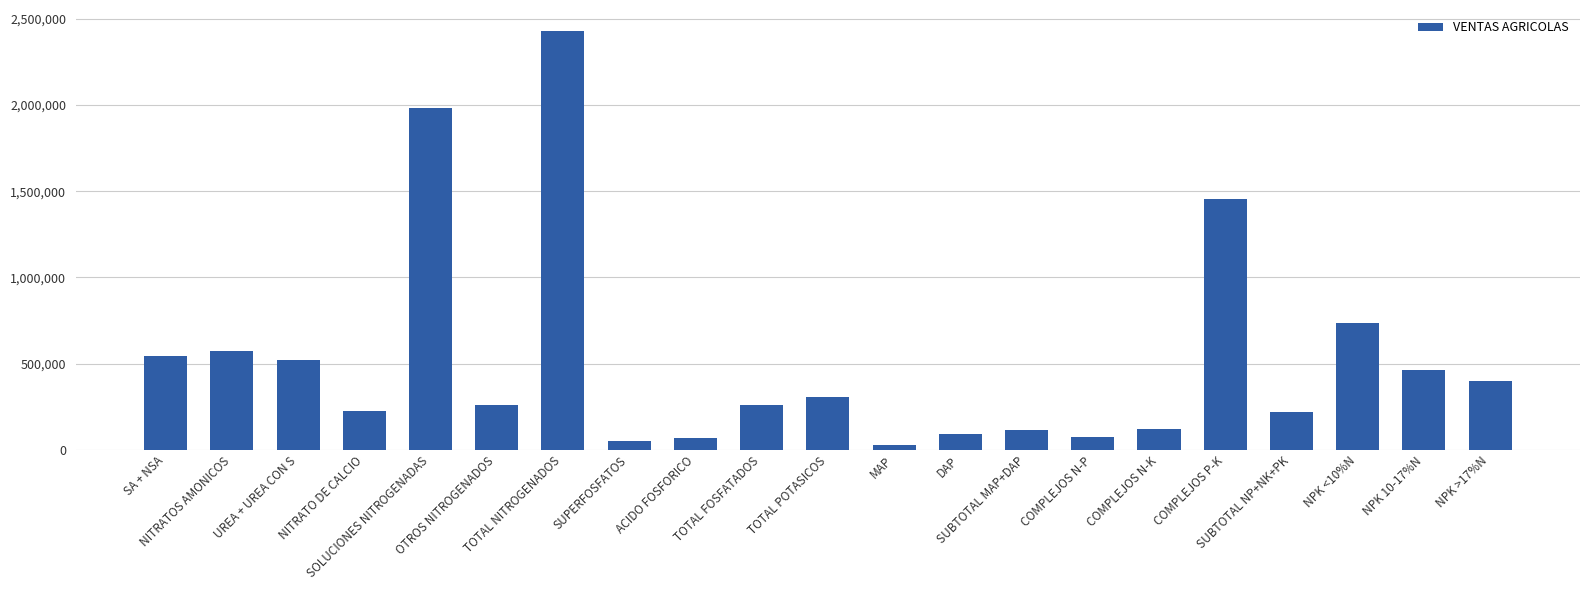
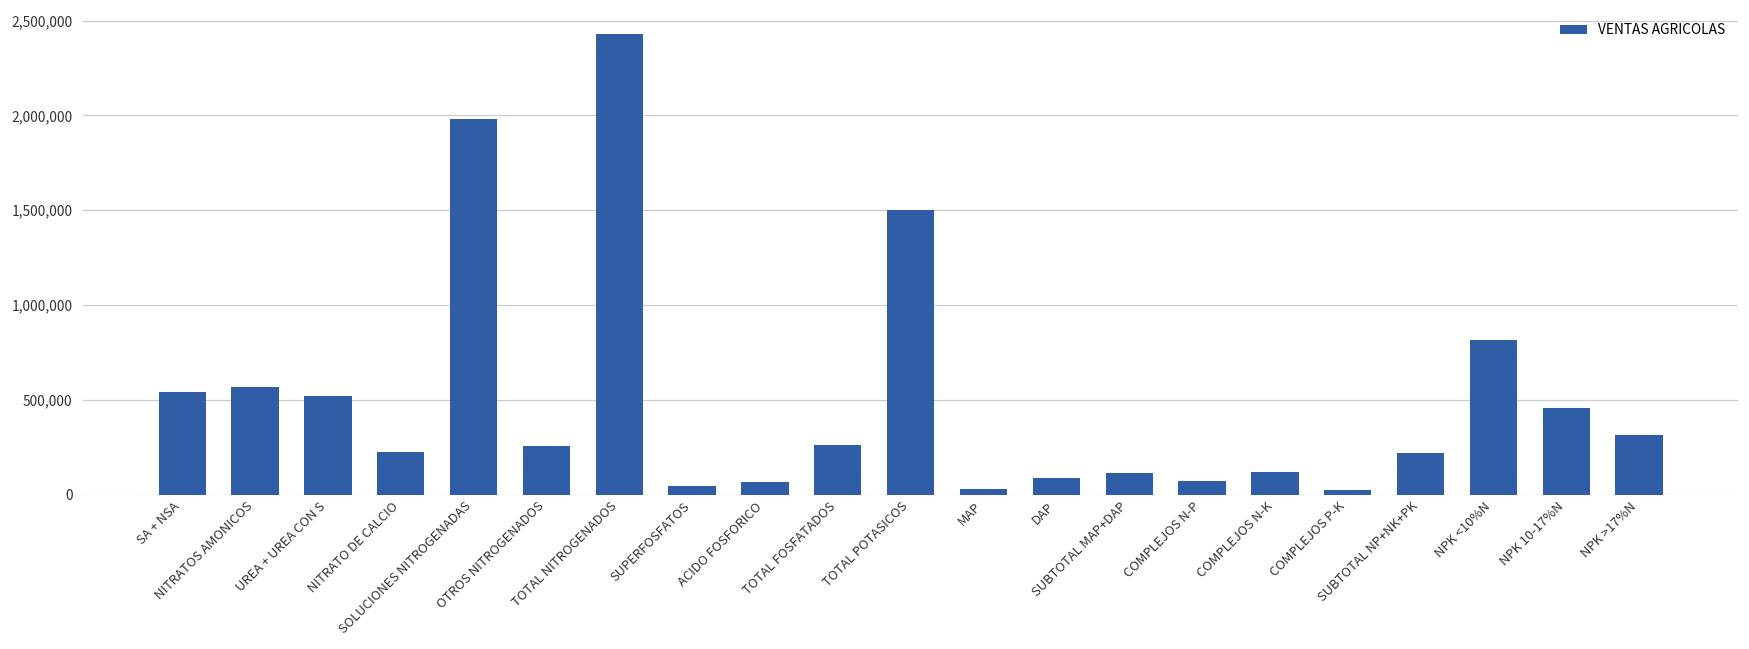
  {
    "SA + NSA": "540,000",
    "NITRATOS AMONICOS": "570,000",
    "UREA + UREA CON S": "520,000",
    "NITRATO DE CALCIO": "220,000",
    "SOLUCIONES NITROGENADAS": "1,980,000",
    "OTROS NITROGENADOS": "260,000",
    "TOTAL NITROGENADOS": "2,430,000",
    "SUPERFOSFATOS": "50,000",
    "ACIDO FOSFORICO": "70,000",
    "TOTAL FOSFATADOS": "260,000",
-   "TOTAL POTASICOS": "300,000",
+   "TOTAL POTASICOS": "1,500,000",
    "MAP": "30,000",
    "DAP": "90,000",
    "SUBTOTAL MAP+DAP": "120,000",
    "COMPLEJOS N-P": "70,000",
    "COMPLEJOS N-K": "120,000",
-   "COMPLEJOS P-K": "1,460,000",
+   "COMPLEJOS P-K": "30,000",
    "SUBTOTAL NP+NK+PK": "220,000",
-   "NPK <10%N": "730,000",
+   "NPK <10%N": "820,000",
    "NPK 10-17%N": "460,000",
-   "NPK >17%N": "400,000"
+   "NPK >17%N": "320,000"
  }
